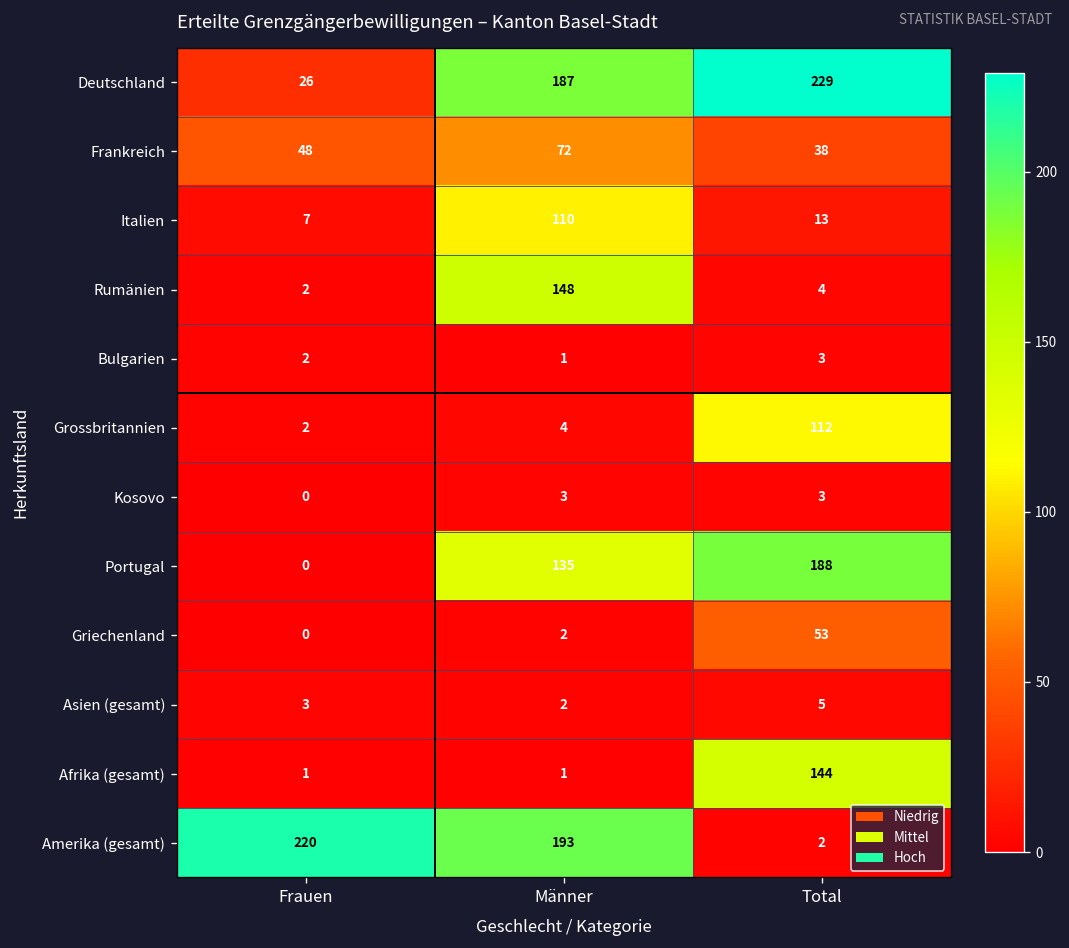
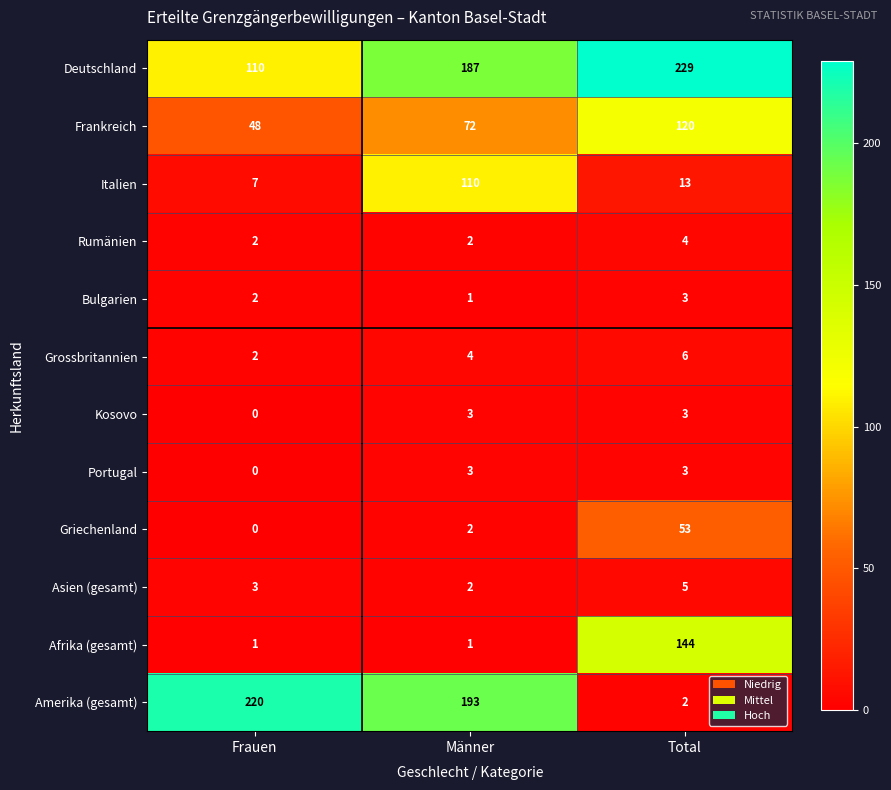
  {
    "Deutschland": {
-     "Frauen": 26,
+     "Frauen": 110,
      "Männer": 187,
      "Total": 229
    },
    "Frankreich": {
      "Frauen": 48,
      "Männer": 72,
-     "Total": 38
+     "Total": 120
    },
    "Italien": {
      "Frauen": 7,
      "Männer": 110,
      "Total": 13
    },
    "Rumänien": {
      "Frauen": 2,
-     "Männer": 148,
+     "Männer": 2,
      "Total": 4
    },
    "Bulgarien": {
      "Frauen": 2,
      "Männer": 1,
      "Total": 3
    },
    "Grossbritannien": {
      "Frauen": 2,
      "Männer": 4,
-     "Total": 112
+     "Total": 6
    },
    "Kosovo": {
      "Frauen": 0,
      "Männer": 3,
      "Total": 3
    },
    "Portugal": {
      "Frauen": 0,
-     "Männer": 135,
-     "Total": 188
+     "Männer": 3,
+     "Total": 3
    },
    "Griechenland": {
      "Frauen": 0,
      "Männer": 2,
      "Total": 53
    },
    "Asien (gesamt)": {
      "Frauen": 3,
      "Männer": 2,
      "Total": 5
    },
    "Afrika (gesamt)": {
      "Frauen": 1,
      "Männer": 1,
      "Total": 144
    },
    "Amerika (gesamt)": {
      "Frauen": 220,
      "Männer": 193,
      "Total": 2
    }
  }
